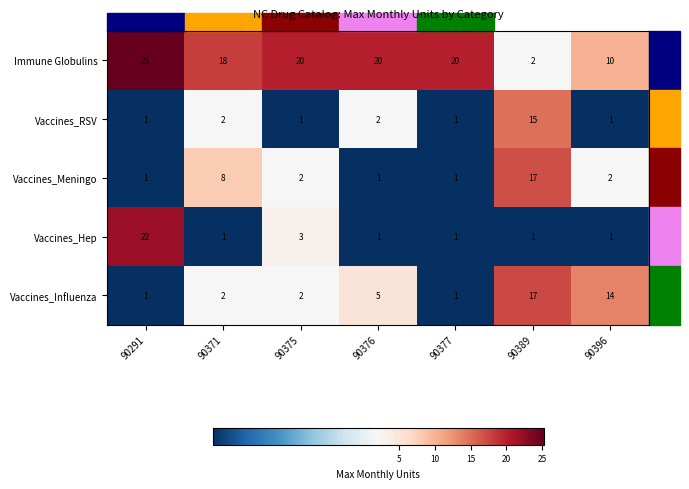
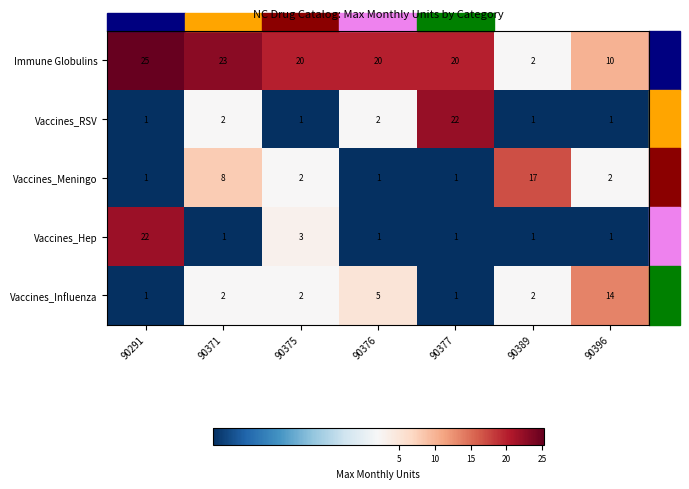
  {
    "Immune Globulins": {
      "90291": 25,
-     "90371": 18,
+     "90371": 23,
      "90375": 20,
      "90376": 20,
      "90377": 20,
      "90389": 2,
      "90396": 10
    },
    "Vaccines_RSV": {
      "90291": 1,
      "90371": 2,
      "90375": 1,
      "90376": 2,
-     "90377": 1,
-     "90389": 15,
+     "90377": 22,
+     "90389": 1,
      "90396": 1
    },
    "Vaccines_Meningo": {
      "90291": 1,
      "90371": 8,
      "90375": 2,
      "90376": 1,
      "90377": 1,
      "90389": 17,
      "90396": 2
    },
    "Vaccines_Hep": {
      "90291": 22,
      "90371": 1,
      "90375": 3,
      "90376": 1,
      "90377": 1,
      "90389": 1,
      "90396": 1
    },
    "Vaccines_Influenza": {
      "90291": 1,
      "90371": 2,
      "90375": 2,
      "90376": 5,
      "90377": 1,
-     "90389": 17,
+     "90389": 2,
      "90396": 14
    }
  }
